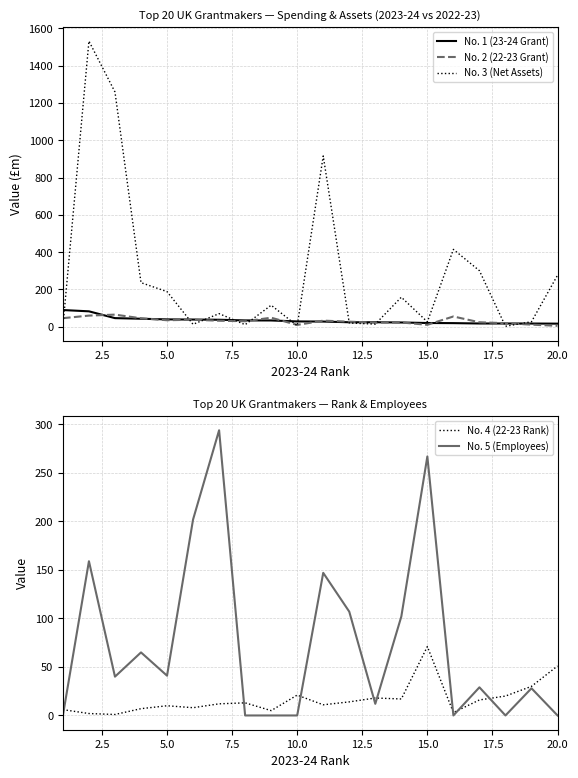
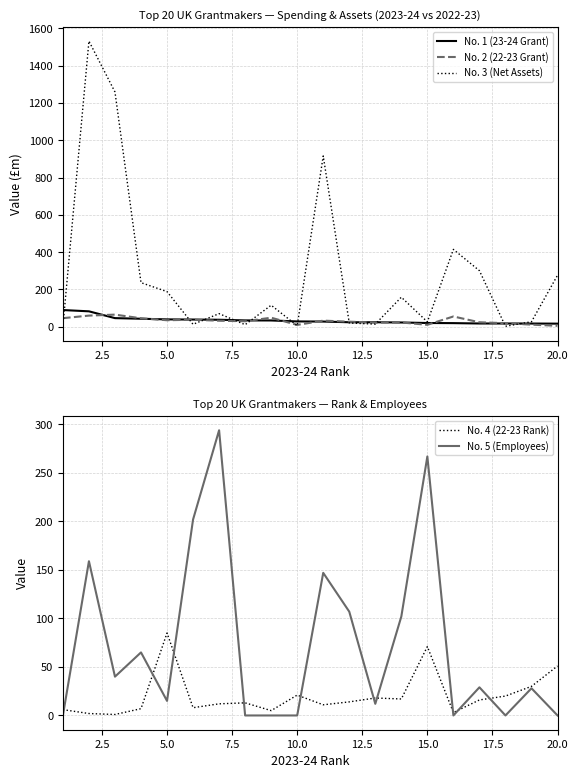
  {
    "Top 20 UK Grantmakers — Rank & Employees": {
      "No. 4 (22-23 Rank)": {
-       "5.0": 10,
+       "5.0": 90,
        "10.0": 20,
        "15.0": 70,
        "20.0": 50
      },
      "No. 5 (Employees)": {
-       "5.0": 40,
+       "5.0": 20,
        "10.0": 0,
        "15.0": 270,
        "20.0": 0
      }
    }
  }
